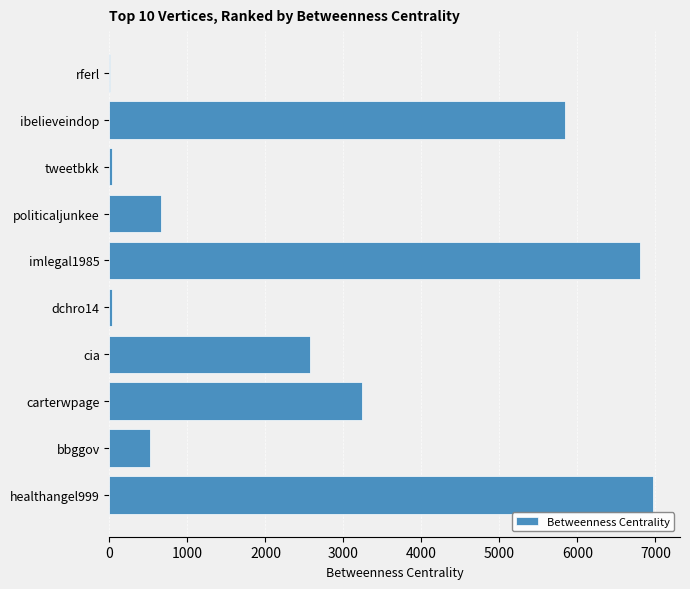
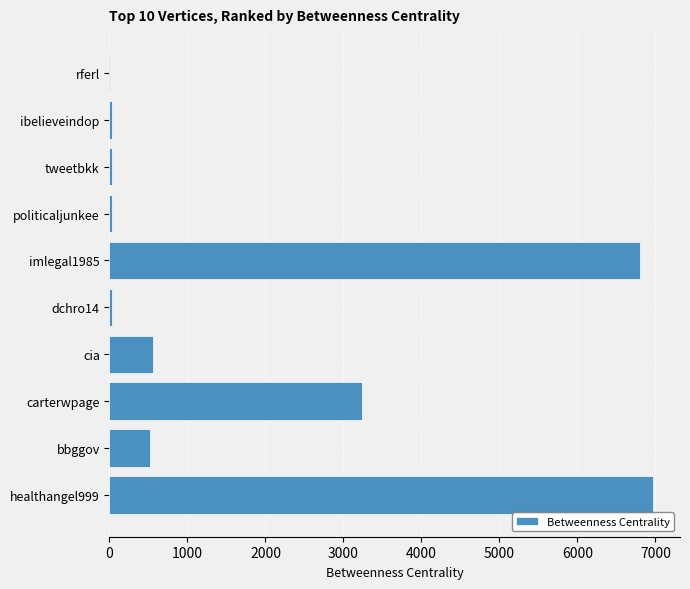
  {
-   "ibelieveindop": 5800,
+   "ibelieveindop": 0,
    "tweetbkk": 0,
-   "politicaljunkee": 700,
+   "politicaljunkee": 0,
    "imlegal1985": 6800,
    "dchro14": 0,
-   "cia": 2600,
+   "cia": 600,
    "carterwpage": 3200,
    "bbggov": 500,
    "healthangel999": 7000
  }
